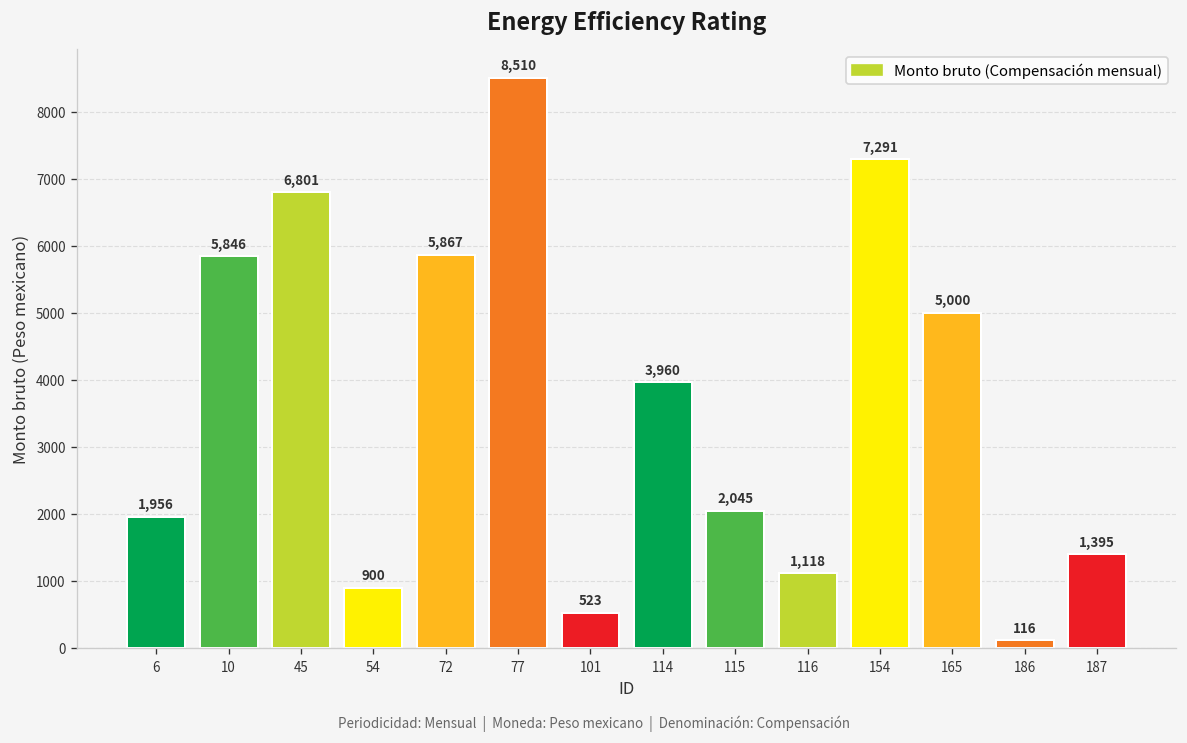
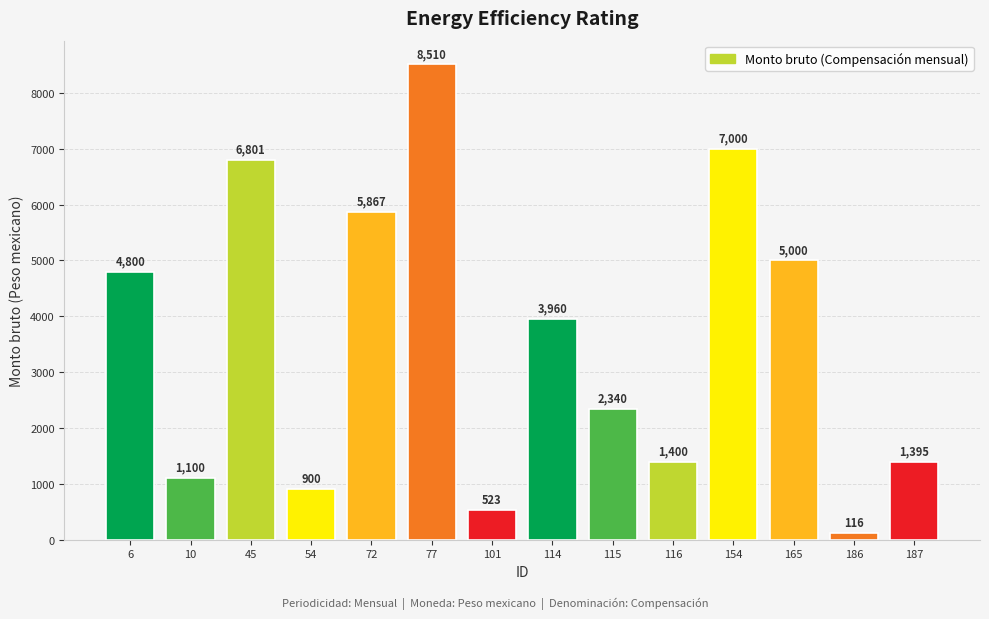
  {
-   "6": "1,956",
-   "10": "5,846",
+   "6": "4,800",
+   "10": "1,100",
    "45": "6,801",
    "54": "900",
    "72": "5,867",
    "77": "8,510",
    "101": "523",
    "114": "3,960",
-   "115": "2,045",
-   "116": "1,118",
-   "154": "7,291",
+   "115": "2,340",
+   "116": "1,400",
+   "154": "7,000",
    "165": "5,000",
    "186": "116",
    "187": "1,395"
  }
